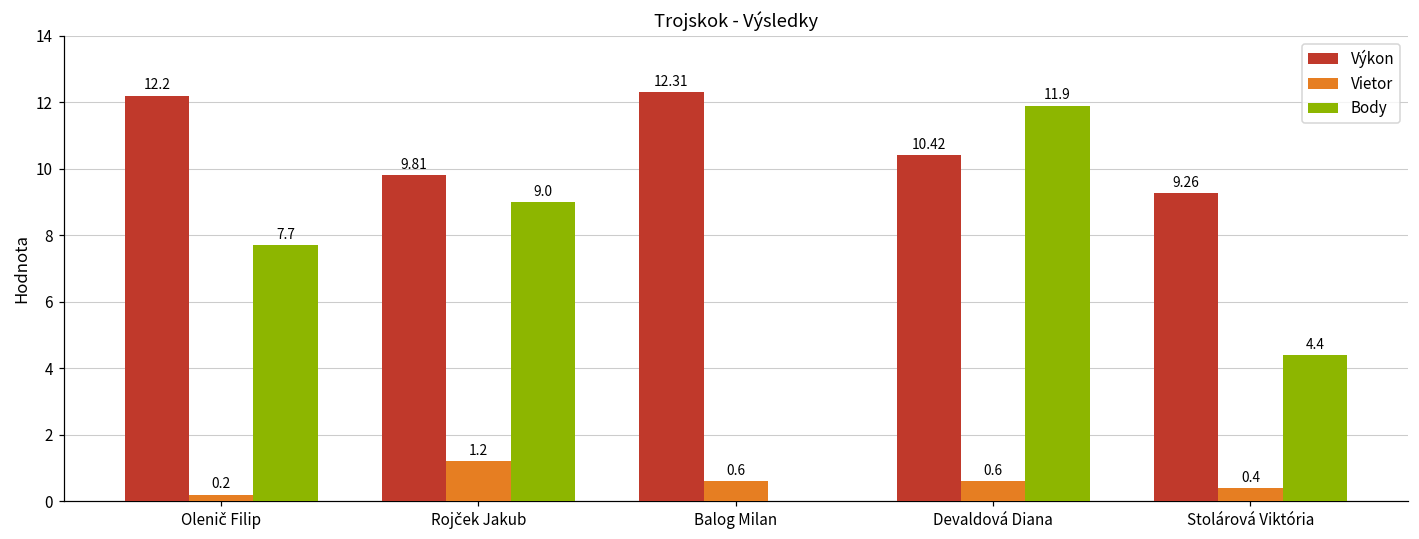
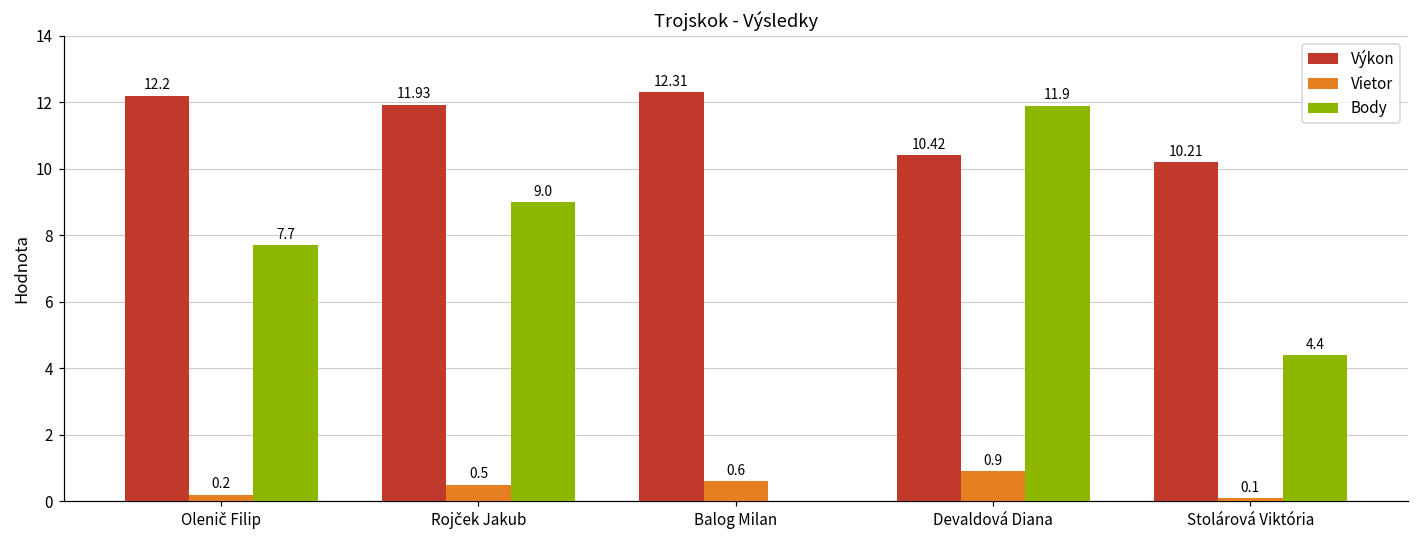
  {
    "Výkon": {
      "Olenič Filip": 12.2,
-     "Rojček Jakub": 9.81,
+     "Rojček Jakub": 11.93,
      "Balog Milan": 12.31,
      "Devaldová Diana": 10.42,
-     "Stolárová Viktória": 9.26
+     "Stolárová Viktória": 10.21
    },
    "Vietor": {
      "Olenič Filip": 0.2,
-     "Rojček Jakub": 1.2,
+     "Rojček Jakub": 0.5,
      "Balog Milan": 0.6,
-     "Devaldová Diana": 0.6,
-     "Stolárová Viktória": 0.4
+     "Devaldová Diana": 0.9,
+     "Stolárová Viktória": 0.1
    },
    "Body": {
      "Olenič Filip": 7.7,
      "Rojček Jakub": 9.0,
      "Devaldová Diana": 11.9,
      "Stolárová Viktória": 4.4
    }
  }
